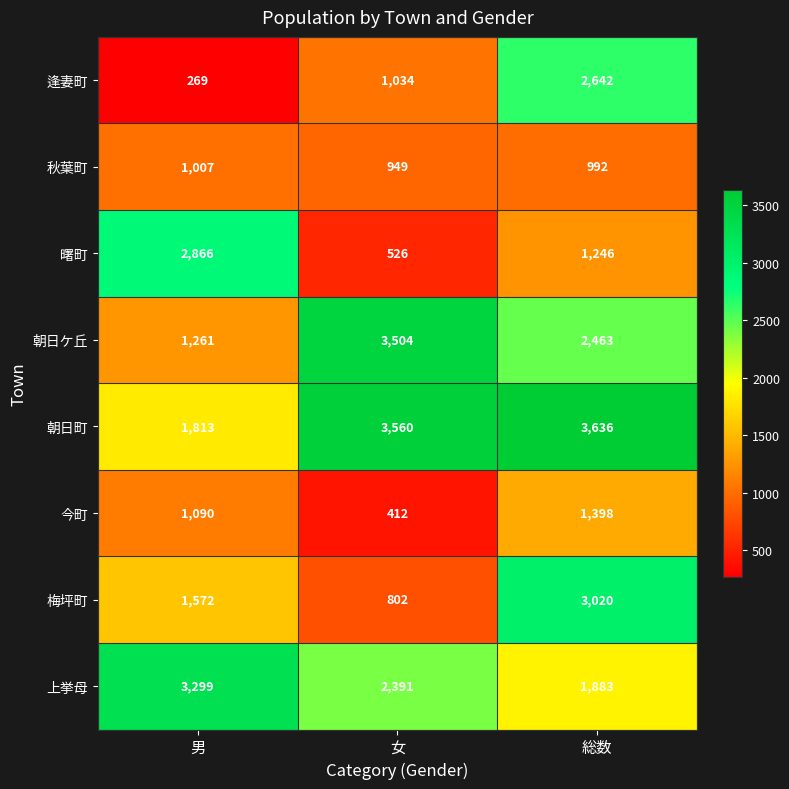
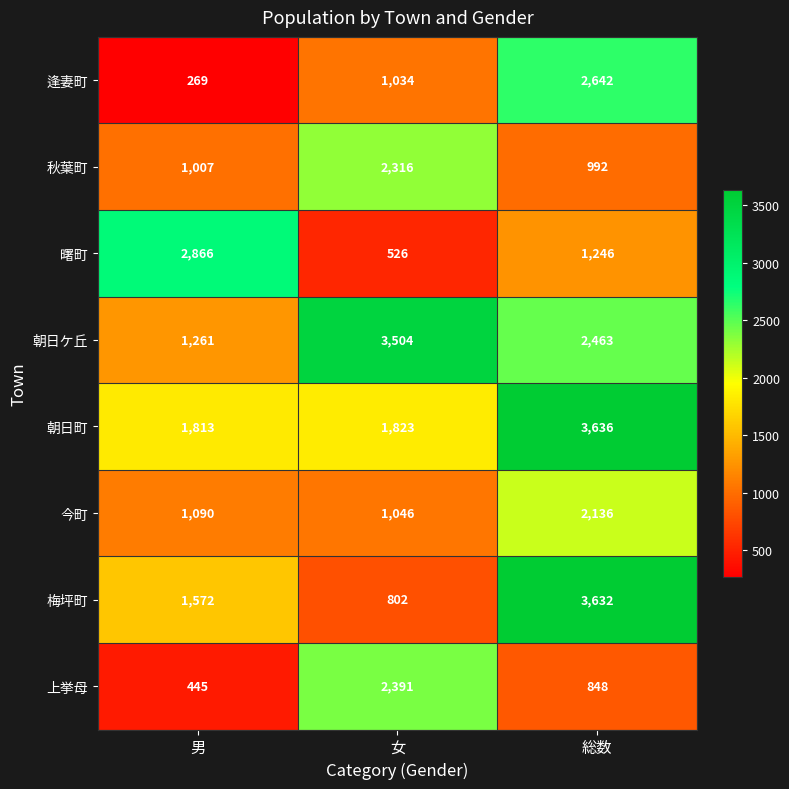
  {
    "逢妻町": {
      "男": "269",
      "女": "1,034",
      "総数": "2,642"
    },
    "秋葉町": {
      "男": "1,007",
-     "女": "949",
+     "女": "2,316",
      "総数": "992"
    },
    "曙町": {
      "男": "2,866",
      "女": "526",
      "総数": "1,246"
    },
    "朝日ケ丘": {
      "男": "1,261",
      "女": "3,504",
      "総数": "2,463"
    },
    "朝日町": {
      "男": "1,813",
-     "女": "3,560",
+     "女": "1,823",
      "総数": "3,636"
    },
    "今町": {
      "男": "1,090",
-     "女": "412",
-     "総数": "1,398"
+     "女": "1,046",
+     "総数": "2,136"
    },
    "梅坪町": {
      "男": "1,572",
      "女": "802",
-     "総数": "3,020"
+     "総数": "3,632"
    },
    "上挙母": {
-     "男": "3,299",
+     "男": "445",
      "女": "2,391",
-     "総数": "1,883"
+     "総数": "848"
    }
  }
